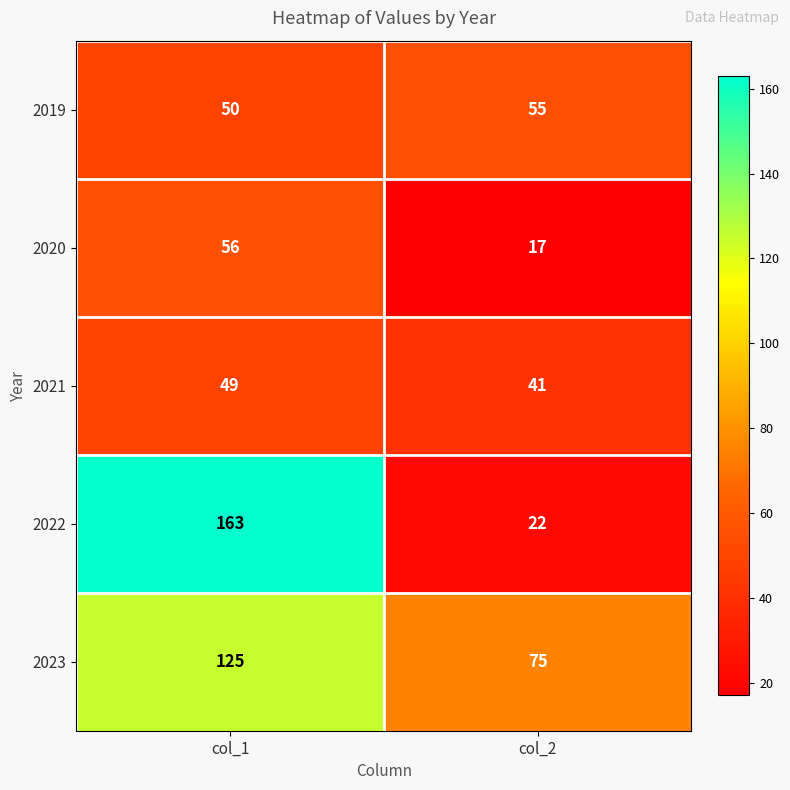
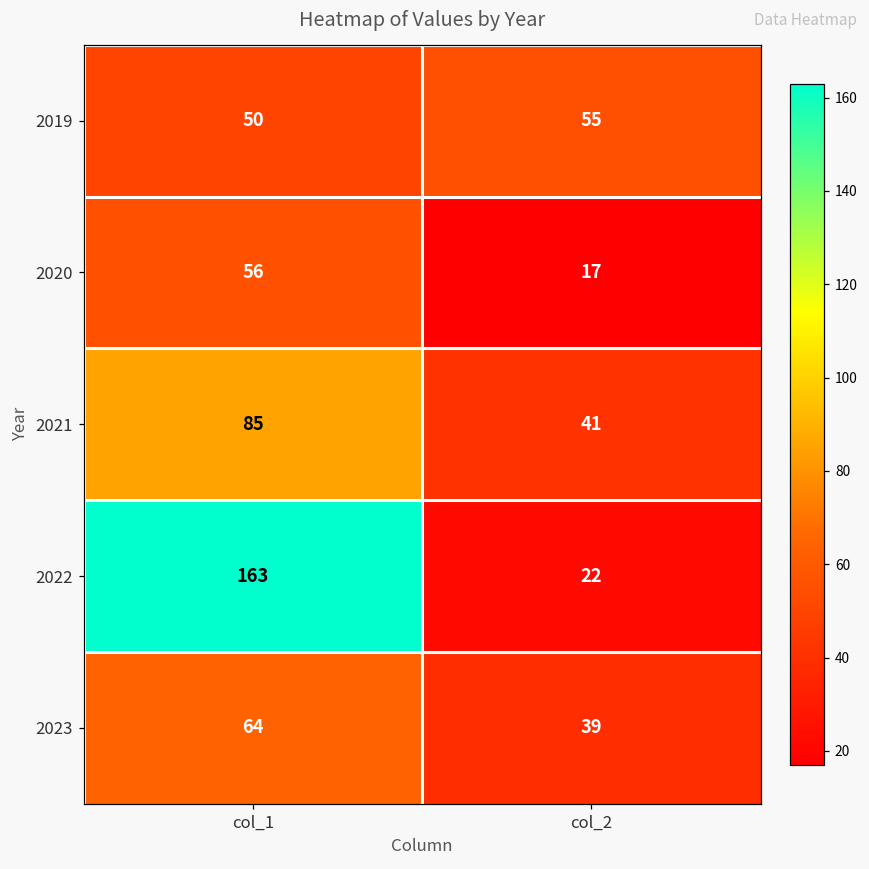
  {
    "2019": {
      "col_1": 50,
      "col_2": 55
    },
    "2020": {
      "col_1": 56,
      "col_2": 17
    },
    "2021": {
-     "col_1": 49,
+     "col_1": 85,
      "col_2": 41
    },
    "2022": {
      "col_1": 163,
      "col_2": 22
    },
    "2023": {
-     "col_1": 125,
-     "col_2": 75
+     "col_1": 64,
+     "col_2": 39
    }
  }
